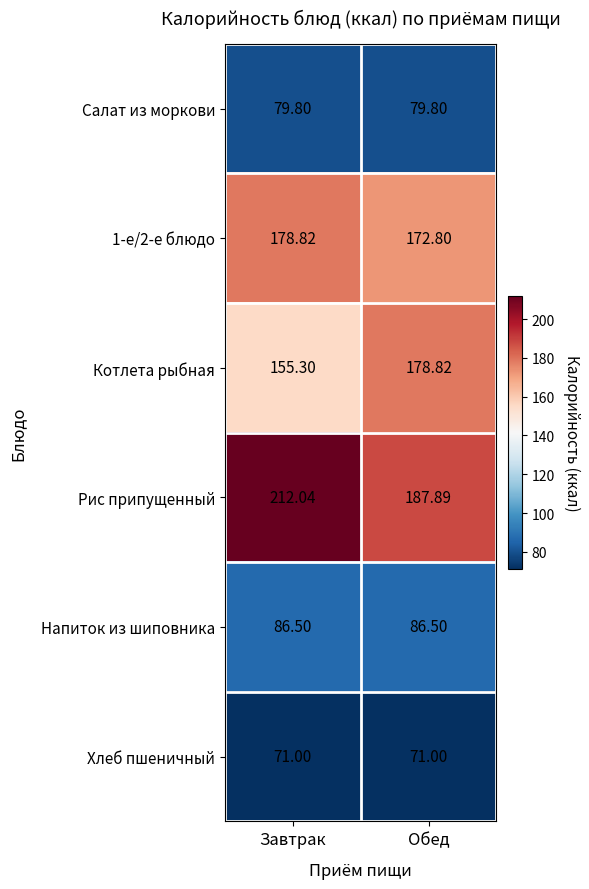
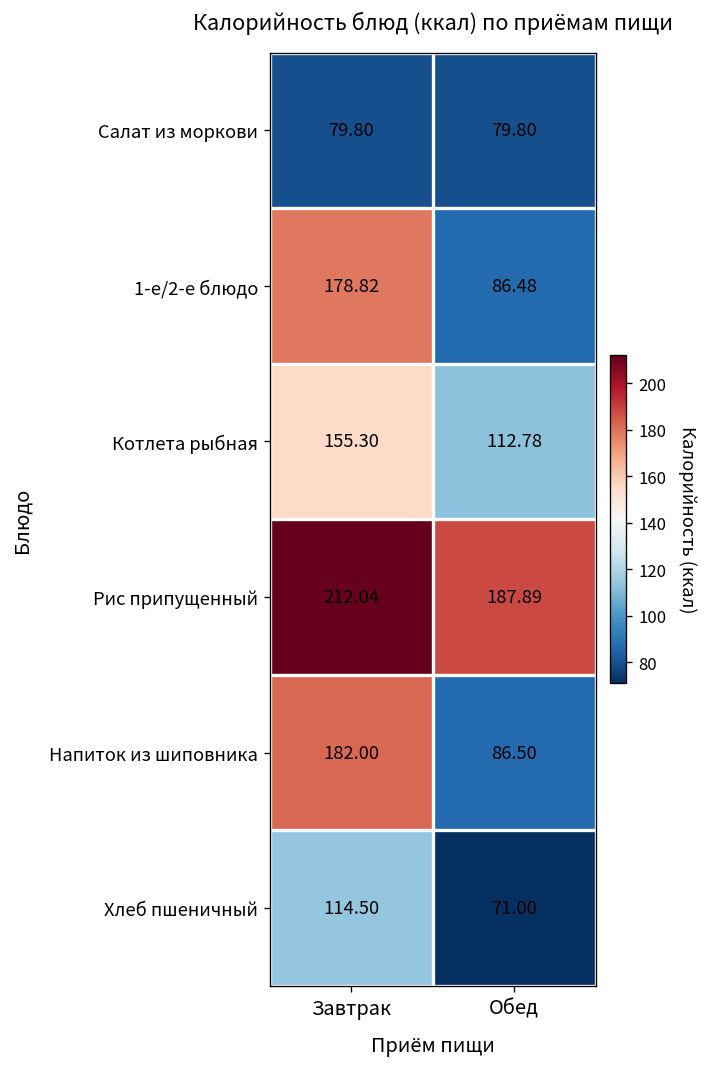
  {
    "Салат из моркови": {
      "Завтрак": 79.80,
      "Обед": 79.80
    },
    "1-е/2-е блюдо": {
      "Завтрак": 178.82,
-     "Обед": 172.80
+     "Обед": 86.48
    },
    "Котлета рыбная": {
      "Завтрак": 155.30,
-     "Обед": 178.82
+     "Обед": 112.78
    },
    "Рис припущенный": {
      "Завтрак": 212.04,
      "Обед": 187.89
    },
    "Напиток из шиповника": {
-     "Завтрак": 86.50,
+     "Завтрак": 182.00,
      "Обед": 86.50
    },
    "Хлеб пшеничный": {
-     "Завтрак": 71.00,
+     "Завтрак": 114.50,
      "Обед": 71.00
    }
  }
